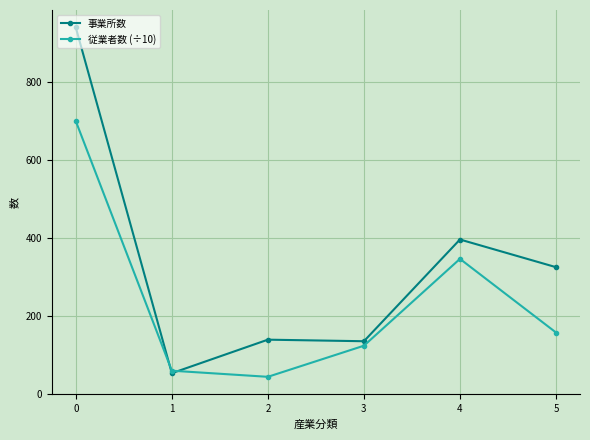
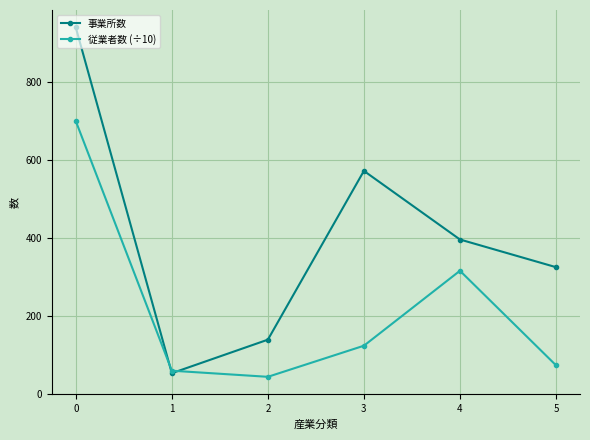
  {
    "事業所数": {
      "2": 140,
-     "3": 140,
+     "3": 570,
      "4": 400,
      "5": 330
    },
    "従業者数 (÷10)": {
      "0": 700,
      "2": 40,
      "3": 120,
-     "4": 350,
-     "5": 160
+     "4": 320,
+     "5": 70
    }
  }
